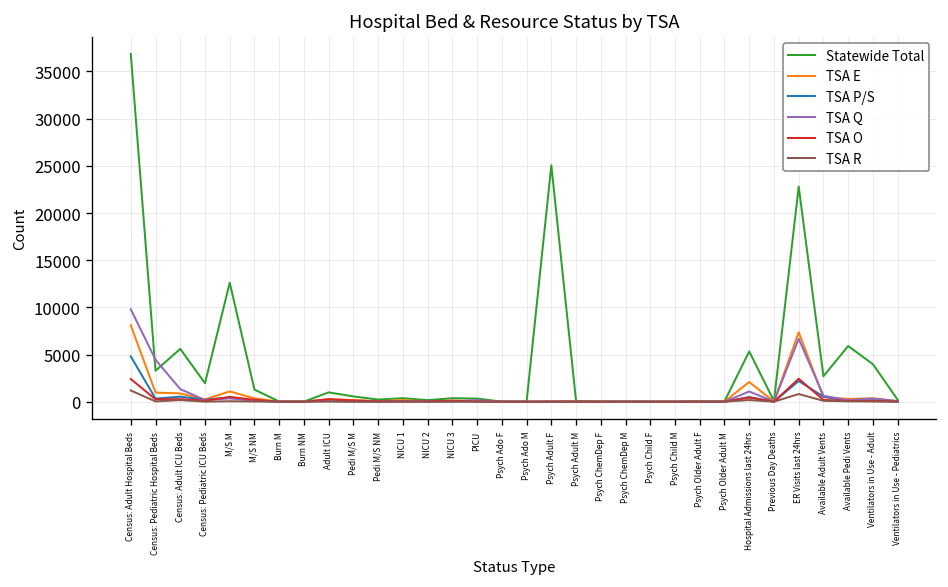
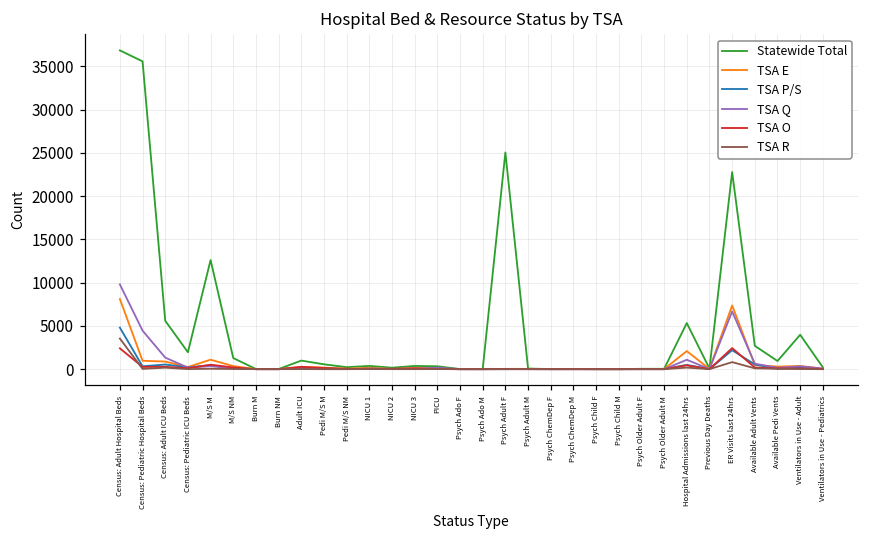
  {
    "Statewide Total": {
      "Census: Adult Hospital Beds": 37000,
-     "Census: Pediatric Hospital Beds": 3000,
+     "Census: Pediatric Hospital Beds": 36000,
      "Census: Adult ICU Beds": 6000,
      "Census: Pediatric ICU Beds": 2000,
      "M/S M": 13000,
      "M/S NM": 1000,
      "Adult ICU": 1000,
      "Pedi M/S M": 1000,
      "Psych Adult F": 25000,
      "Hospital Admissions last 24hrs": 5000,
      "ER Visits last 24hrs": 23000,
      "Available Adult Vents": 3000,
-     "Available Pedi Vents": 6000,
+     "Available Pedi Vents": 1000,
      "Ventilators in Use - Adult": 4000
    },
    "TSA E": {
      "Census: Adult Hospital Beds": 8000,
      "Census: Pediatric Hospital Beds": 1000,
      "Census: Adult ICU Beds": 1000,
      "M/S M": 1000,
      "Hospital Admissions last 24hrs": 2000,
      "ER Visits last 24hrs": 7000
    },
    "TSA P/S": {
      "Census: Adult Hospital Beds": 5000
    },
    "TSA Q": {
      "Census: Adult Hospital Beds": 10000,
      "Census: Pediatric Hospital Beds": 4000,
      "Census: Adult ICU Beds": 1000,
      "Hospital Admissions last 24hrs": 1000,
      "ER Visits last 24hrs": 7000
    },
    "TSA O": {
      "Census: Adult Hospital Beds": 2000
    },
    "TSA R": {
-     "Census: Adult Hospital Beds": 1000,
+     "Census: Adult Hospital Beds": 4000,
      "ER Visits last 24hrs": 1000
    }
  }
